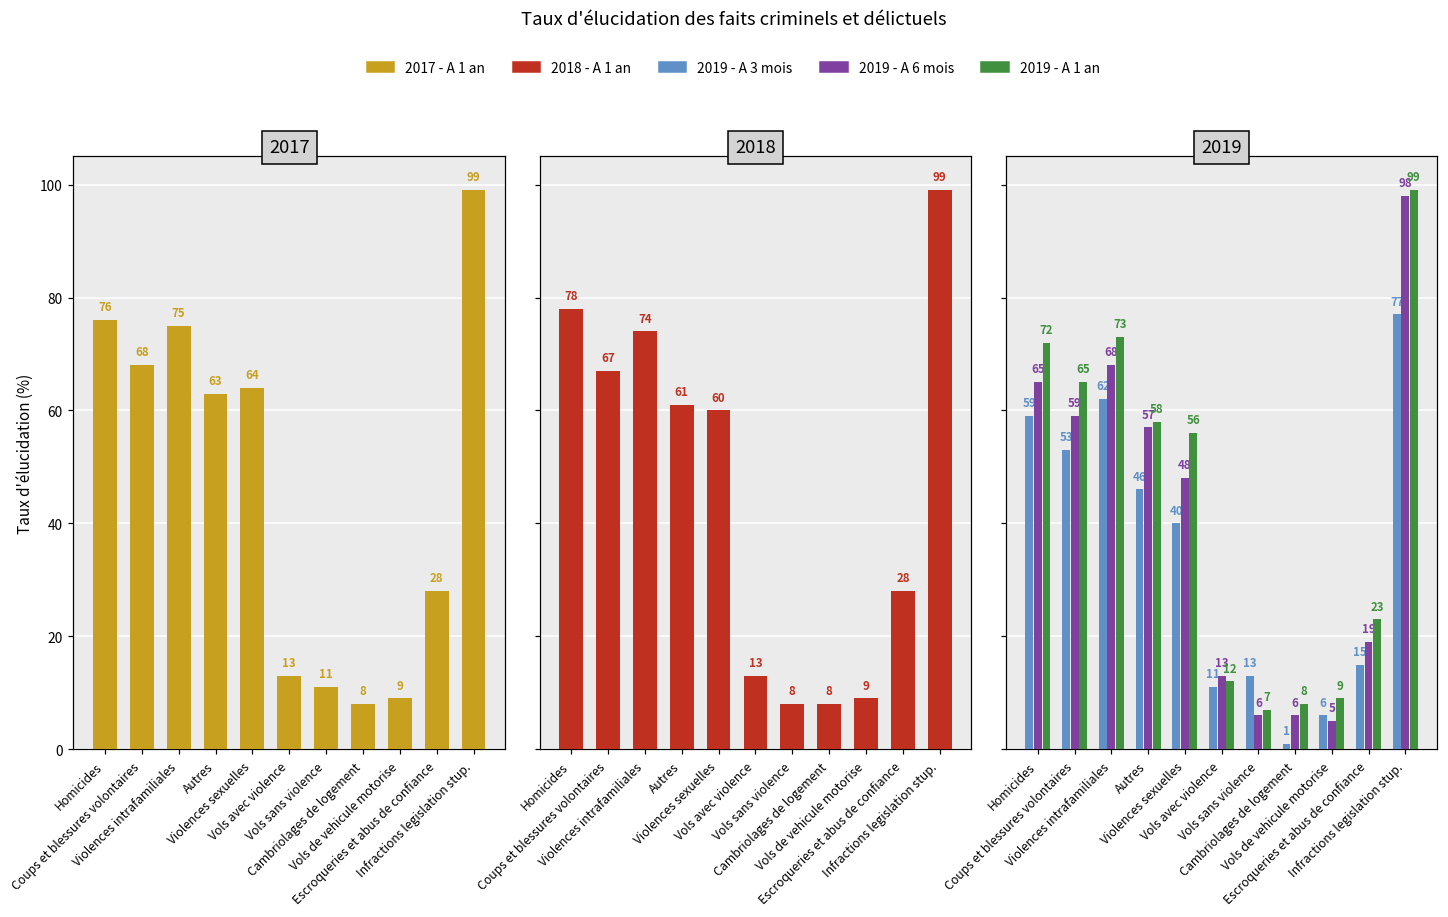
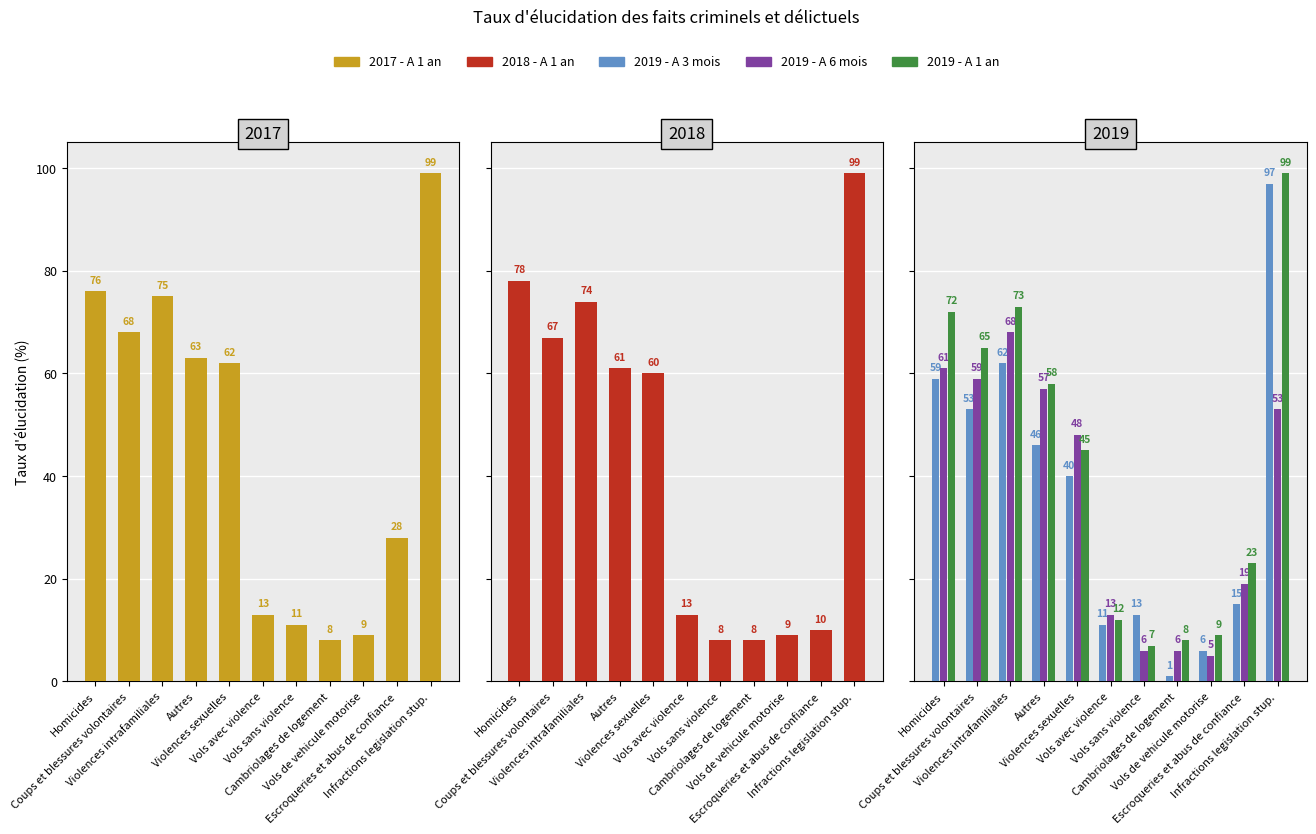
  {
    "2017": {
      "Homicides": 76,
      "Coups et blessures volontaires": 68,
      "Violences intrafamiliales": 75,
      "Autres": 63,
-     "Violences sexuelles": 64,
+     "Violences sexuelles": 62,
      "Vols avec violence": 13,
      "Vols sans violence": 11,
      "Cambriolages de logement": 8,
      "Vols de vehicule motorise": 9,
      "Escroqueries et abus de confiance": 28,
      "Infractions legislation stup.": 99
    },
    "2018": {
      "Homicides": 78,
      "Coups et blessures volontaires": 67,
      "Violences intrafamiliales": 74,
      "Autres": 61,
      "Violences sexuelles": 60,
      "Vols avec violence": 13,
      "Vols sans violence": 8,
      "Cambriolages de logement": 8,
      "Vols de vehicule motorise": 9,
-     "Escroqueries et abus de confiance": 28,
+     "Escroqueries et abus de confiance": 10,
      "Infractions legislation stup.": 99
    },
    "2019": {
      "2019 - A 3 mois": {
        "Homicides": 59,
        "Coups et blessures volontaires": 53,
        "Violences intrafamiliales": 62,
        "Autres": 46,
        "Violences sexuelles": 40,
        "Vols avec violence": 11,
        "Vols sans violence": 13,
        "Cambriolages de logement": 1,
        "Vols de vehicule motorise": 6,
        "Escroqueries et abus de confiance": 15,
-       "Infractions legislation stup.": 77
+       "Infractions legislation stup.": 97
      },
      "2019 - A 6 mois": {
-       "Homicides": 65,
+       "Homicides": 61,
        "Coups et blessures volontaires": 59,
        "Violences intrafamiliales": 68,
        "Violences sexuelles": 48,
        "Vols sans violence": 6,
        "Cambriolages de logement": 6,
        "Vols de vehicule motorise": 5,
        "Escroqueries et abus de confiance": 19,
-       "Infractions legislation stup.": 98
+       "Infractions legislation stup.": 53
      },
      "2019 - A 1 an": {
        "Homicides": 72,
        "Coups et blessures volontaires": 65,
        "Violences intrafamiliales": 73,
-       "Violences sexuelles": 56,
+       "Violences sexuelles": 45,
        "Vols sans violence": 7,
        "Cambriolages de logement": 8,
        "Vols de vehicule motorise": 9,
        "Escroqueries et abus de confiance": 23
      }
    }
  }
